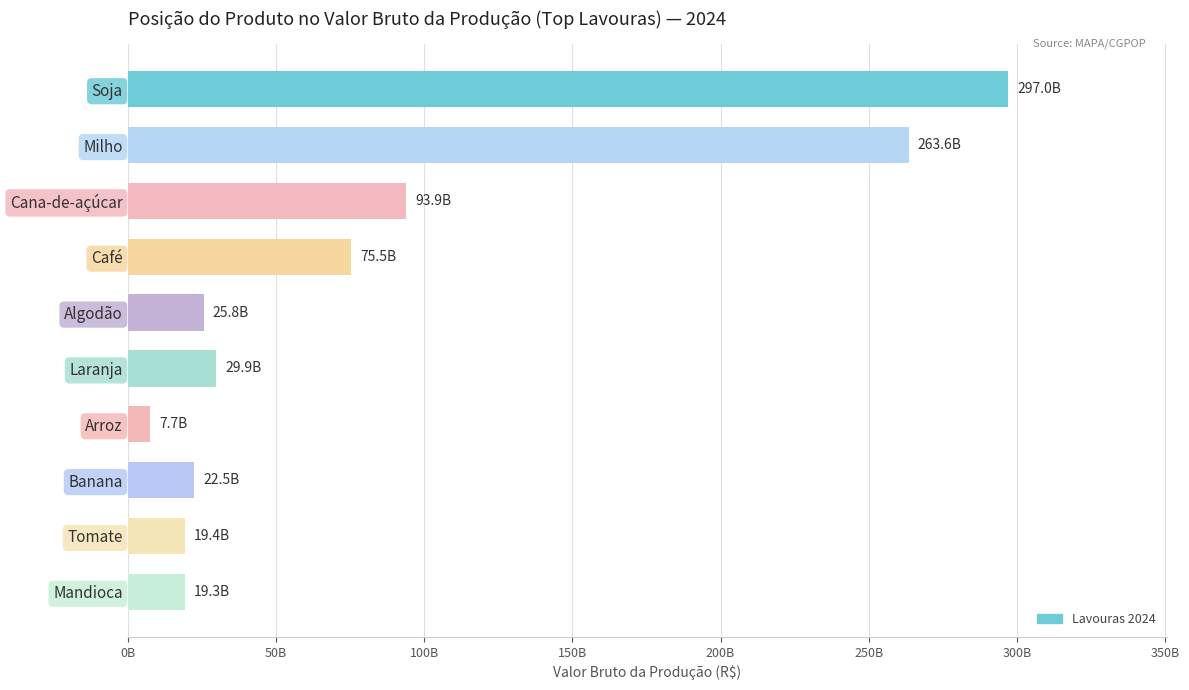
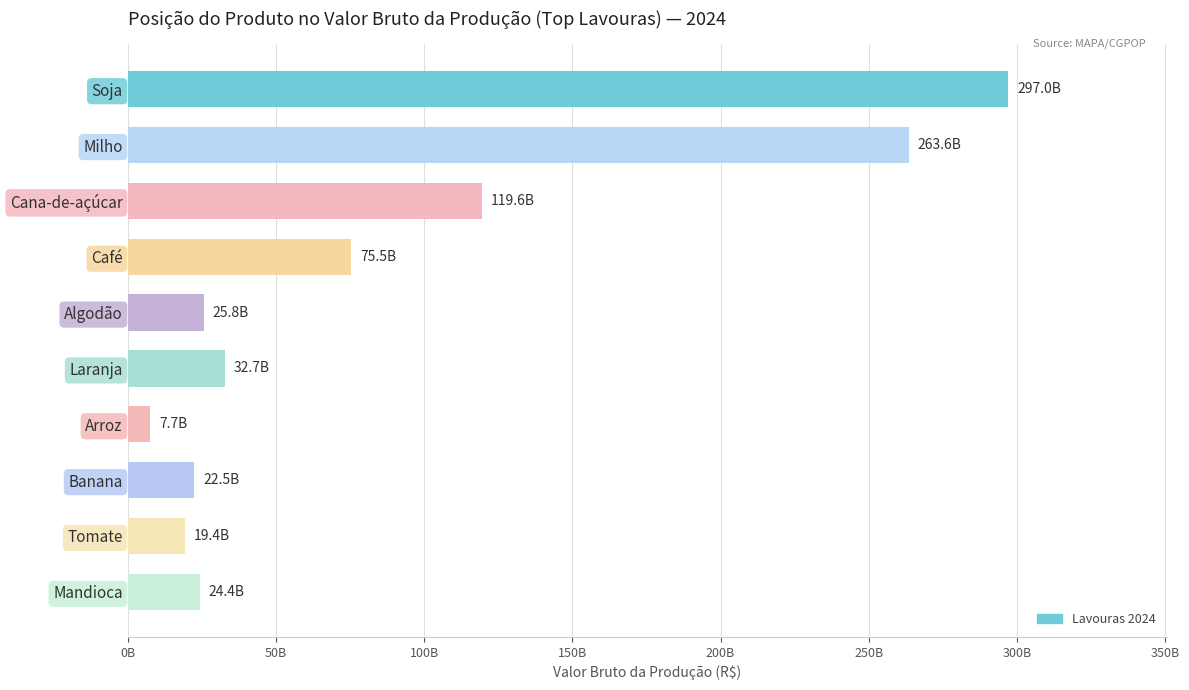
  {
    "Soja": "297.0B",
    "Milho": "263.6B",
-   "Cana-de-açúcar": "93.9B",
+   "Cana-de-açúcar": "119.6B",
    "Café": "75.5B",
    "Algodão": "25.8B",
-   "Laranja": "29.9B",
+   "Laranja": "32.7B",
    "Arroz": "7.7B",
    "Banana": "22.5B",
    "Tomate": "19.4B",
-   "Mandioca": "19.3B"
+   "Mandioca": "24.4B"
  }
